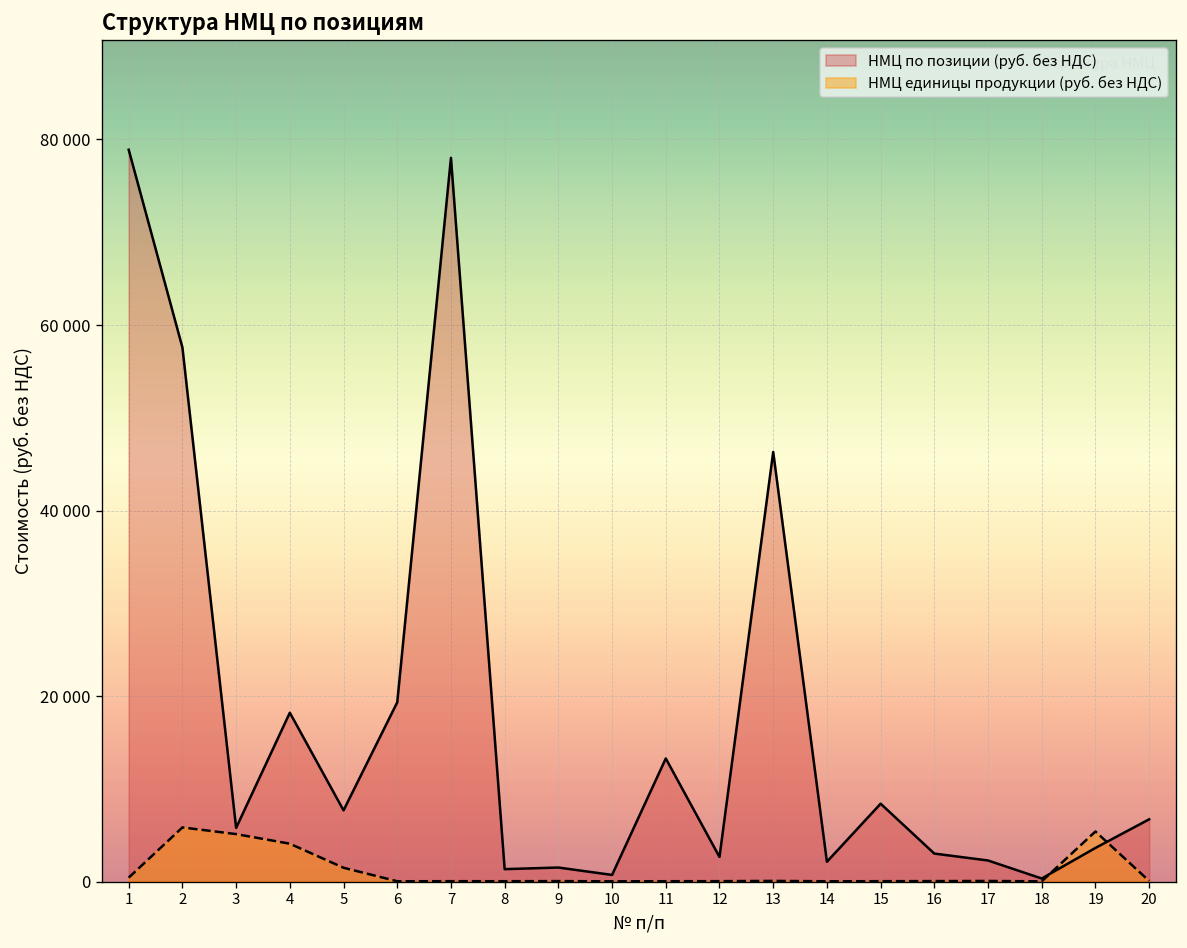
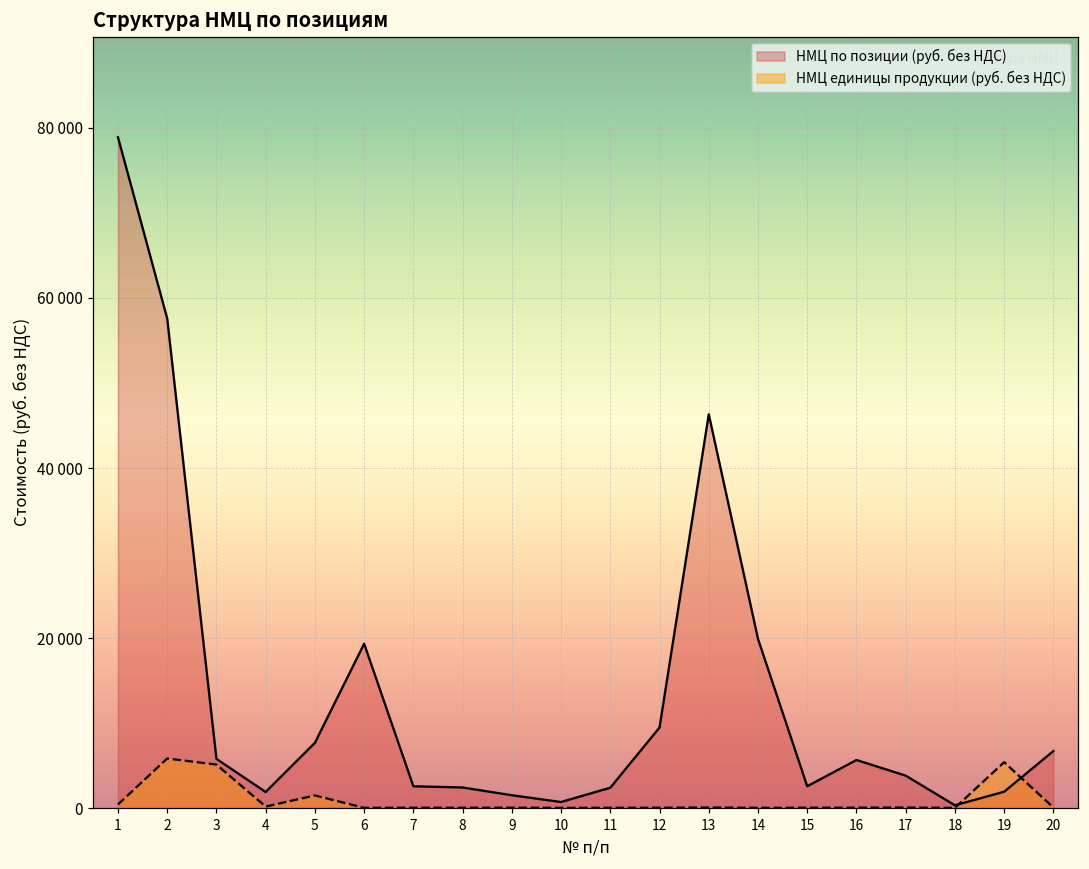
  {
    "НМЦ по позиции (руб. без НДС)": {
      "1": 79000,
      "2": 58000,
      "3": 6000,
-     "4": 18000,
+     "4": 2000,
      "5": 8000,
      "6": 19000,
-     "7": 78000,
-     "8": 1000,
+     "7": 3000,
+     "8": 2000,
      "9": 2000,
      "10": 1000,
-     "11": 13000,
-     "12": 3000,
+     "11": 2000,
+     "12": 9000,
      "13": 46000,
-     "14": 2000,
-     "15": 8000,
-     "16": 3000,
-     "17": 2000,
-     "19": 4000,
+     "14": 20000,
+     "15": 3000,
+     "16": 6000,
+     "17": 4000,
+     "19": 2000,
      "20": 7000
    },
    "НМЦ единицы продукции (руб. без НДС)": {
      "1": 0,
      "2": 6000,
      "3": 5000,
-     "4": 4000,
+     "4": 0,
      "5": 2000,
      "6": 0,
      "7": 0,
      "8": 0,
      "9": 0,
      "10": 0,
      "11": 0,
      "12": 0,
      "13": 0,
      "14": 0,
      "15": 0,
      "16": 0,
      "17": 0,
      "19": 5000,
      "20": 0
    }
  }
